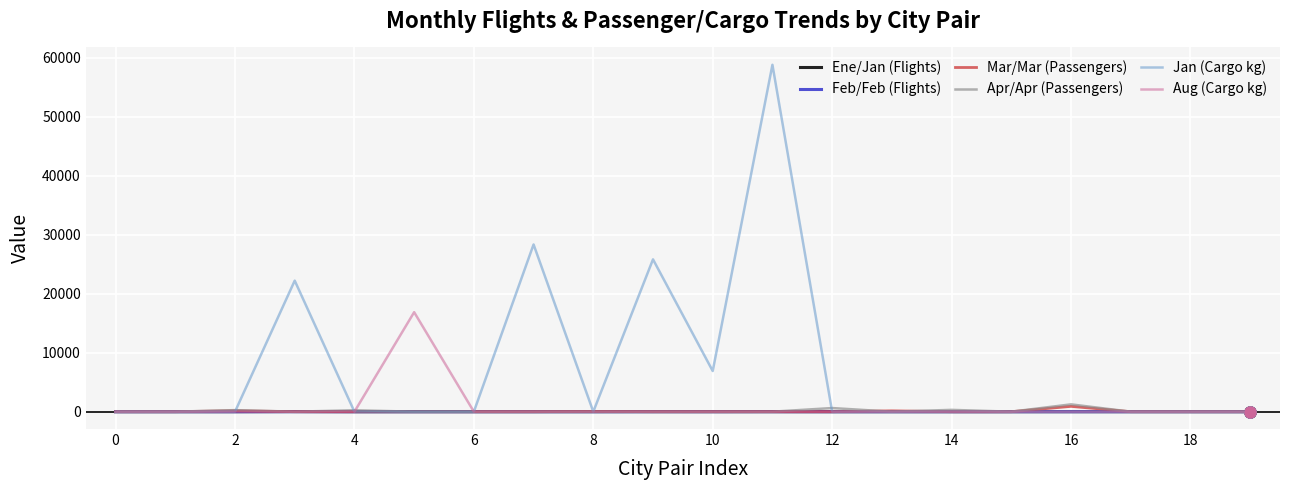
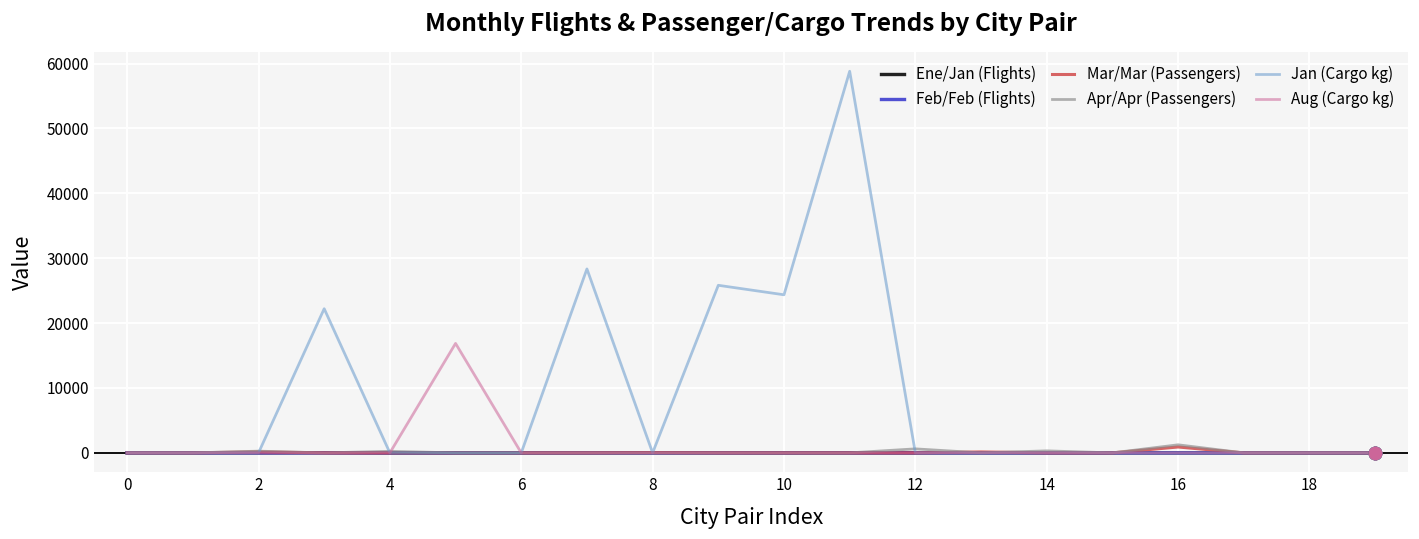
  {
    "Apr/Apr (Passengers)": {
      "12": 1000
    },
    "Jan (Cargo kg)": {
-     "10": 7000
+     "10": 24000
    }
  }
